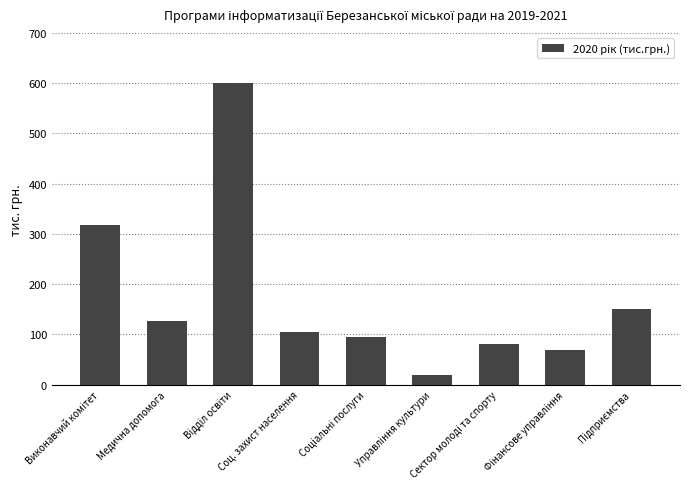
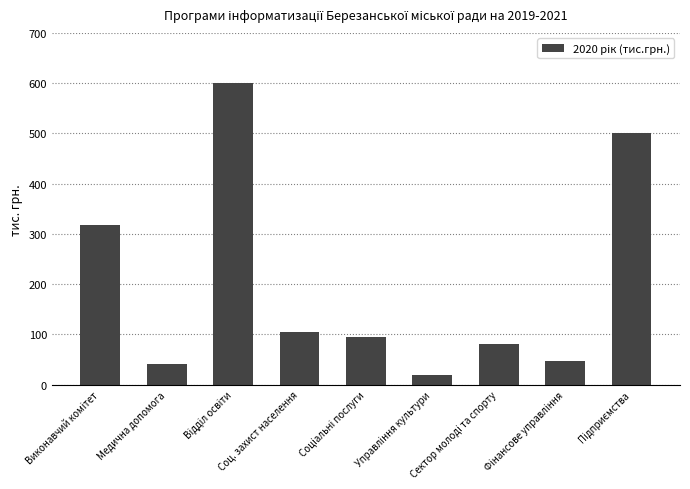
  {
    "Виконавчий комітет": 320,
-   "Медична допомога": 130,
+   "Медична допомога": 40,
    "Відділ освіти": 600,
    "Соц. захист населення": 110,
    "Соціальні послуги": 90,
    "Управління культури": 20,
    "Сектор молоді та спорту": 80,
-   "Фінансове управління": 70,
-   "Підприємства": 150
+   "Фінансове управління": 50,
+   "Підприємства": 500
  }
